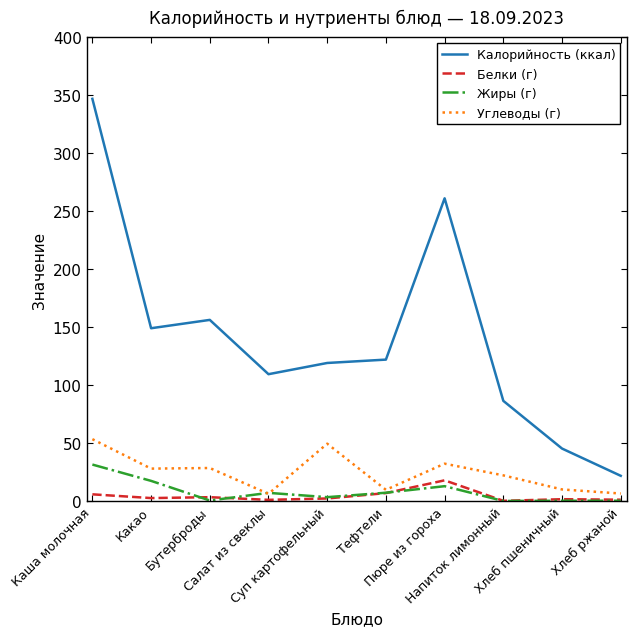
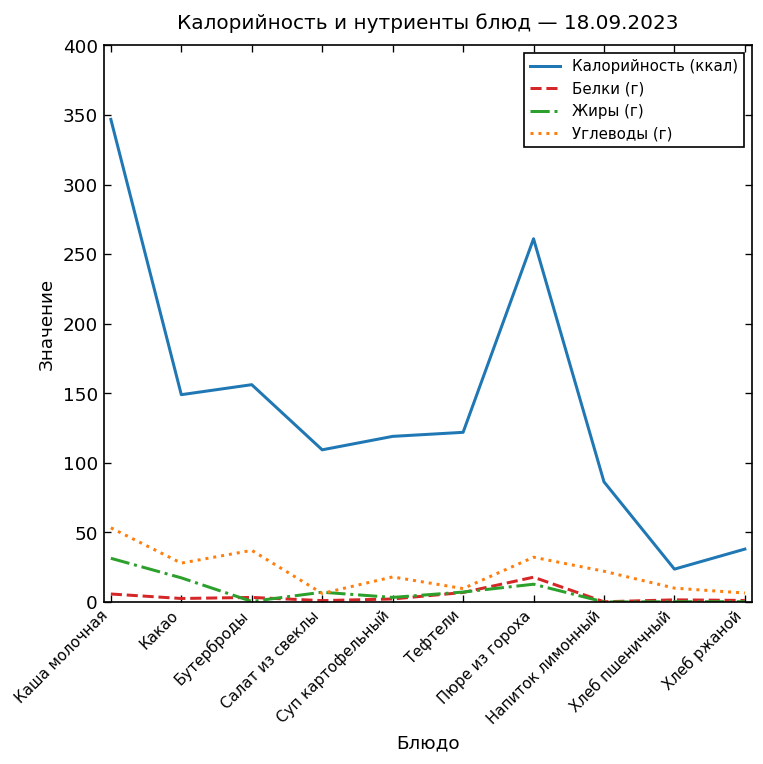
  {
    "Калорийность (ккал)": {
      "Каша молочная": 347,
      "Какао": 149,
      "Бутерброды": 156,
      "Салат из свеклы": 109,
      "Суп картофельный": 119,
      "Тефтели": 122,
      "Пюре из гороха": 261,
      "Напиток лимонный": 86,
-     "Хлеб пшеничный": 45,
-     "Хлеб ржаной": 22
+     "Хлеб пшеничный": 24,
+     "Хлеб ржаной": 38
    },
    "Белки (г)": {
      "Каша молочная": 6,
      "Какао": 3,
      "Бутерброды": 3,
      "Салат из свеклы": 1,
      "Пюре из гороха": 18
    },
    "Жиры (г)": {
      "Каша молочная": 31,
      "Какао": 17,
      "Бутерброды": 0,
      "Пюре из гороха": 13
    },
    "Углеводы (г)": {
      "Каша молочная": 53,
      "Какао": 28,
-     "Бутерброды": 28,
-     "Суп картофельный": 49,
+     "Бутерброды": 37,
+     "Суп картофельный": 18,
      "Тефтели": 10,
      "Пюре из гороха": 32,
      "Напиток лимонный": 22,
      "Хлеб пшеничный": 10,
      "Хлеб ржаной": 6
    }
  }
